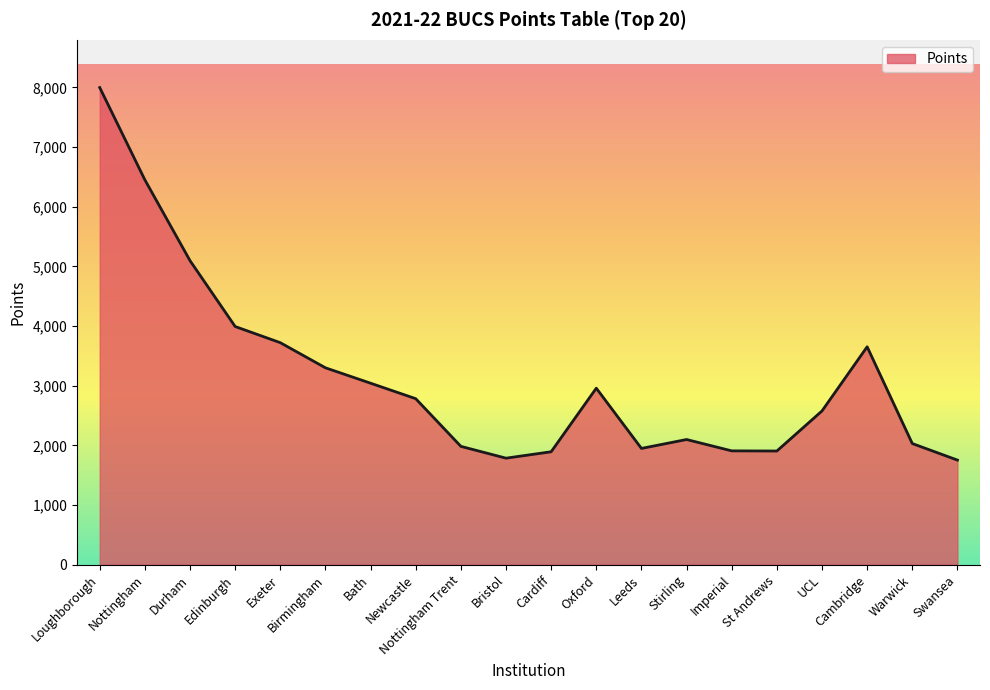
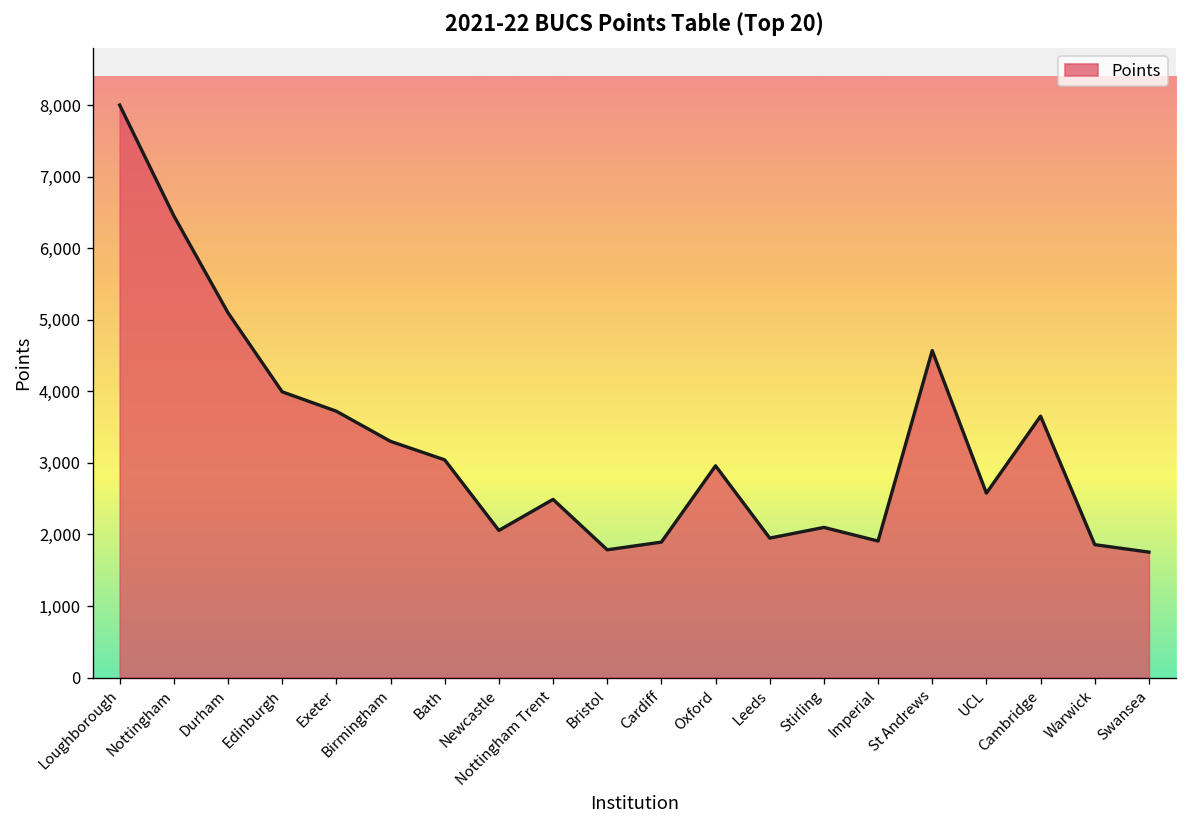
  {
    "Loughborough": "8,000",
    "Nottingham": "6,500",
    "Durham": "5,100",
    "Edinburgh": "4,000",
    "Exeter": "3,700",
    "Birmingham": "3,300",
    "Bath": "3,000",
-   "Newcastle": "2,800",
-   "Nottingham Trent": "2,000",
+   "Newcastle": "2,100",
+   "Nottingham Trent": "2,500",
    "Bristol": "1,800",
    "Cardiff": "1,900",
    "Oxford": "3,000",
    "Leeds": "1,900",
    "Stirling": "2,100",
    "Imperial": "1,900",
-   "St Andrews": "1,900",
+   "St Andrews": "4,600",
    "UCL": "2,600",
    "Cambridge": "3,700",
-   "Warwick": "2,000",
+   "Warwick": "1,900",
    "Swansea": "1,800"
  }
